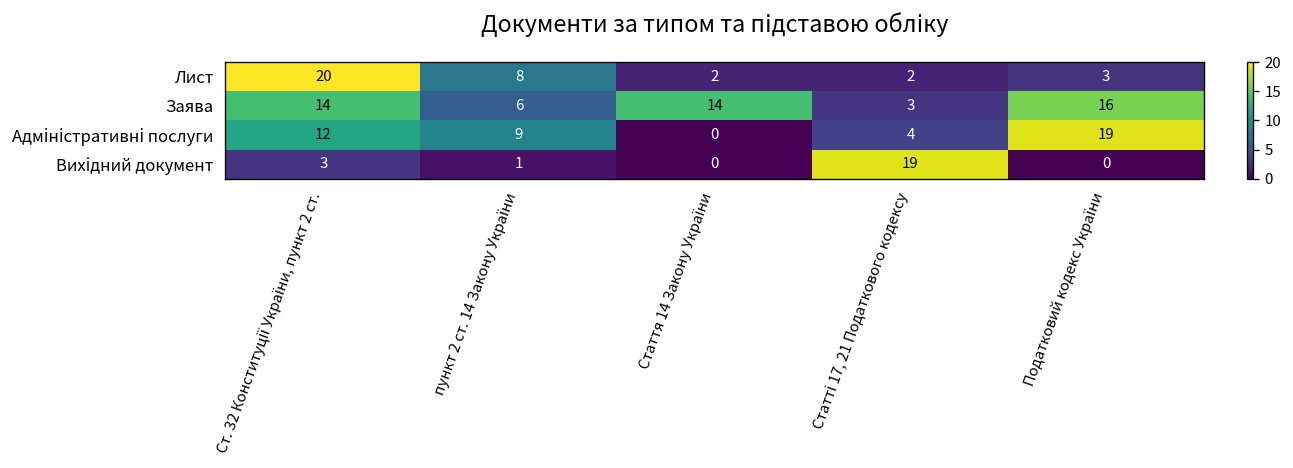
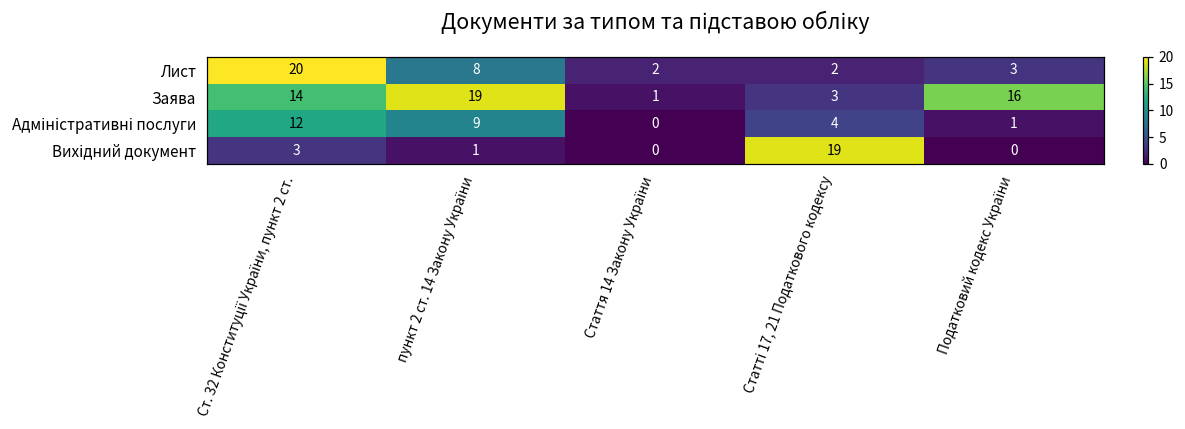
  {
    "Лист": {
      "Cт. 32 Конституції України, пункт 2 ст.": 20,
      "пункт 2 ст. 14 Закону України": 8,
      "Стаття 14 Закону України": 2,
      "Статті 17, 21 Податкового кодексу": 2,
      "Податковий кодекс України": 3
    },
    "Заява": {
      "Cт. 32 Конституції України, пункт 2 ст.": 14,
-     "пункт 2 ст. 14 Закону України": 6,
-     "Стаття 14 Закону України": 14,
+     "пункт 2 ст. 14 Закону України": 19,
+     "Стаття 14 Закону України": 1,
      "Статті 17, 21 Податкового кодексу": 3,
      "Податковий кодекс України": 16
    },
    "Адміністративні послуги": {
      "Cт. 32 Конституції України, пункт 2 ст.": 12,
      "пункт 2 ст. 14 Закону України": 9,
      "Стаття 14 Закону України": 0,
      "Статті 17, 21 Податкового кодексу": 4,
-     "Податковий кодекс України": 19
+     "Податковий кодекс України": 1
    },
    "Вихідний документ": {
      "Cт. 32 Конституції України, пункт 2 ст.": 3,
      "пункт 2 ст. 14 Закону України": 1,
      "Стаття 14 Закону України": 0,
      "Статті 17, 21 Податкового кодексу": 19,
      "Податковий кодекс України": 0
    }
  }
